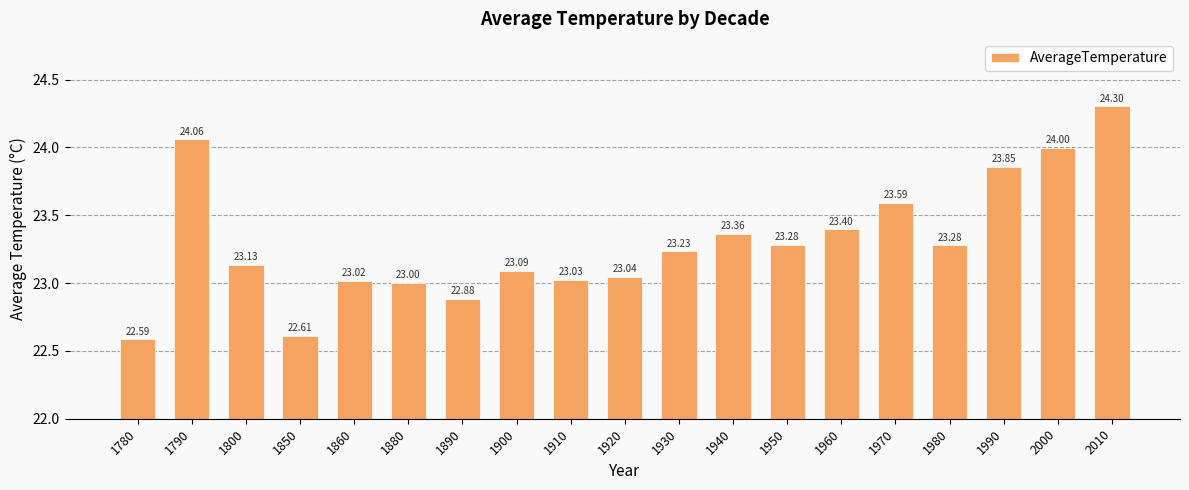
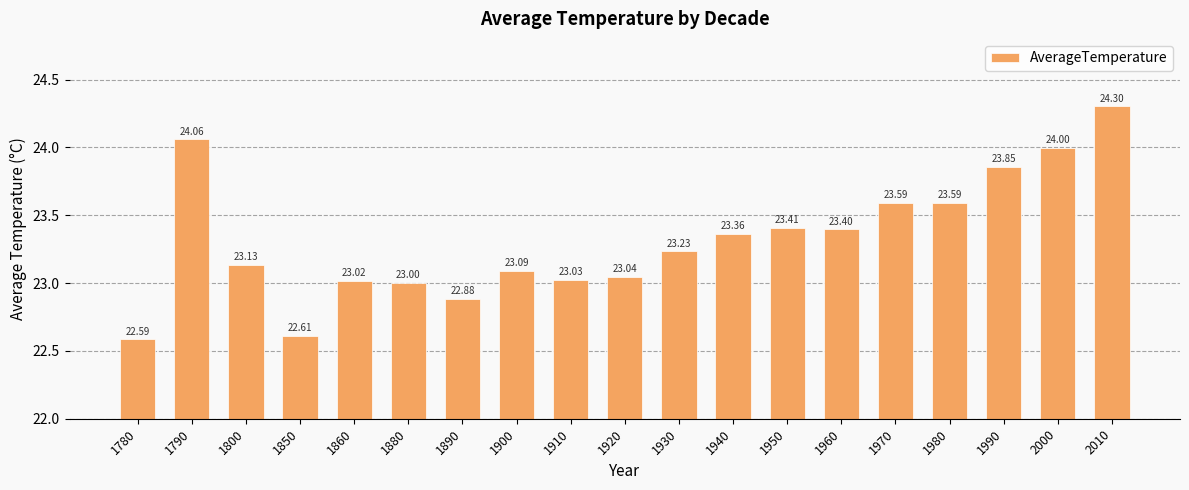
  {
    "1780": 22.59,
    "1790": 24.06,
    "1800": 23.13,
    "1850": 22.61,
    "1860": 23.02,
    "1880": 23.00,
    "1890": 22.88,
    "1900": 23.09,
    "1910": 23.03,
    "1920": 23.04,
    "1930": 23.23,
    "1940": 23.36,
-   "1950": 23.28,
+   "1950": 23.41,
    "1960": 23.40,
    "1970": 23.59,
-   "1980": 23.28,
+   "1980": 23.59,
    "1990": 23.85,
    "2000": 24.00,
    "2010": 24.30
  }
